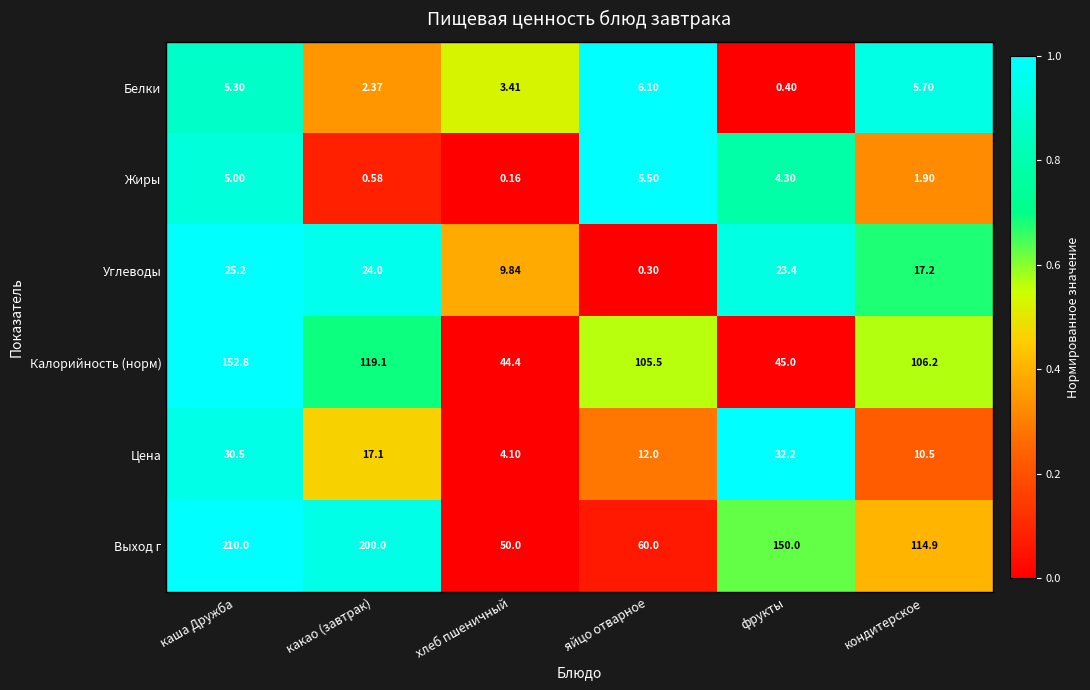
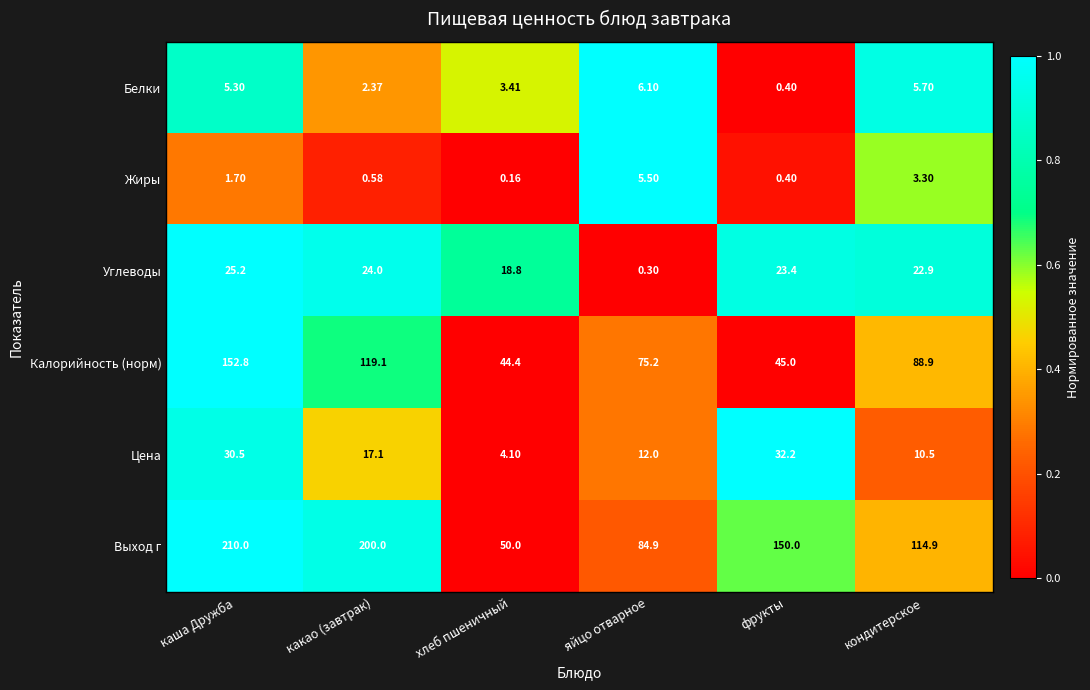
  {
    "Белки": {
      "каша Дружба": 5.30,
      "какао (завтрак)": 2.37,
      "хлеб пшеничный": 3.41,
      "яйцо отварное": 6.10,
      "фрукты": 0.40,
      "кондитерское": 5.70
    },
    "Жиры": {
-     "каша Дружба": 5.00,
+     "каша Дружба": 1.70,
      "какао (завтрак)": 0.58,
      "хлеб пшеничный": 0.16,
      "яйцо отварное": 5.50,
-     "фрукты": 4.30,
-     "кондитерское": 1.90
+     "фрукты": 0.40,
+     "кондитерское": 3.30
    },
    "Углеводы": {
      "каша Дружба": 25.2,
      "какао (завтрак)": 24.0,
-     "хлеб пшеничный": 9.84,
+     "хлеб пшеничный": 18.8,
      "яйцо отварное": 0.30,
      "фрукты": 23.4,
-     "кондитерское": 17.2
+     "кондитерское": 22.9
    },
    "Калорийность (норм)": {
      "каша Дружба": 152.8,
      "какао (завтрак)": 119.1,
      "хлеб пшеничный": 44.4,
-     "яйцо отварное": 105.5,
+     "яйцо отварное": 75.2,
      "фрукты": 45.0,
-     "кондитерское": 106.2
+     "кондитерское": 88.9
    },
    "Цена": {
      "каша Дружба": 30.5,
      "какао (завтрак)": 17.1,
      "хлеб пшеничный": 4.10,
      "яйцо отварное": 12.0,
      "фрукты": 32.2,
      "кондитерское": 10.5
    },
    "Выход г": {
      "каша Дружба": 210.0,
      "какао (завтрак)": 200.0,
      "хлеб пшеничный": 50.0,
-     "яйцо отварное": 60.0,
+     "яйцо отварное": 84.9,
      "фрукты": 150.0,
      "кондитерское": 114.9
    }
  }
